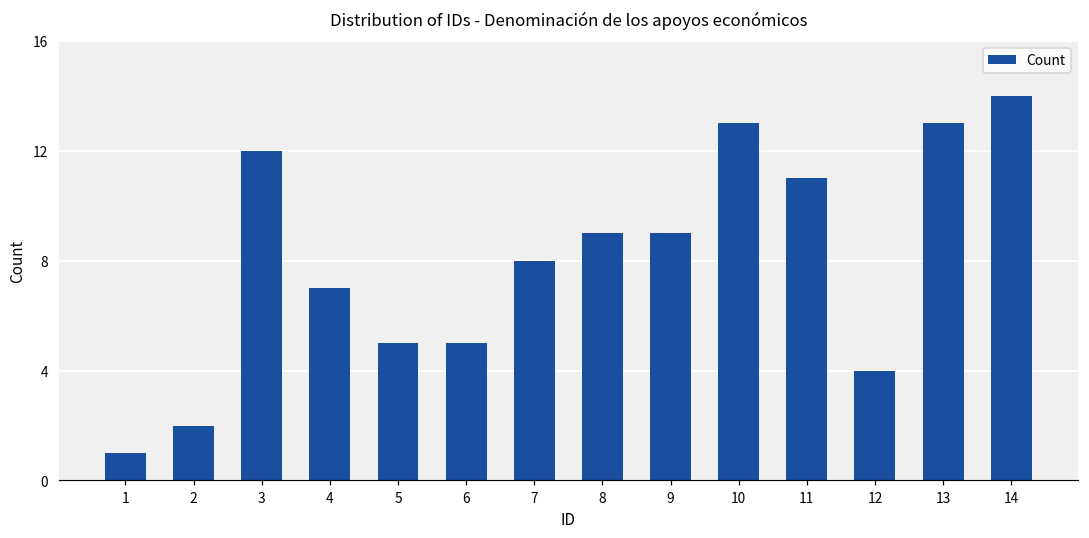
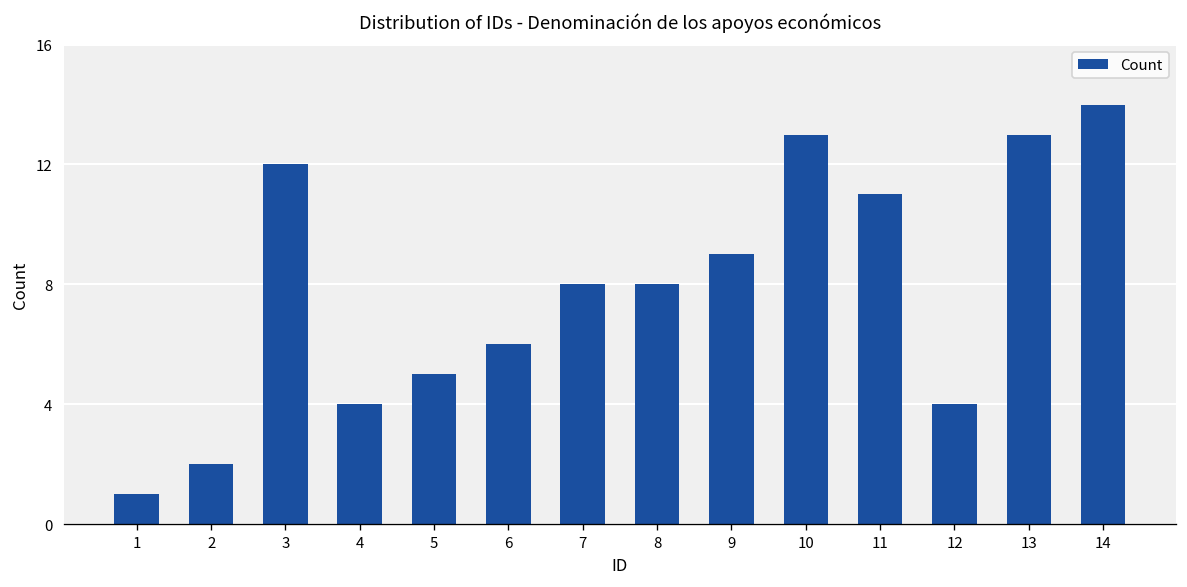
  {
    "1": 1,
    "2": 2,
    "3": 12,
-   "4": 7,
+   "4": 4,
    "5": 5,
-   "6": 5,
+   "6": 6,
    "7": 8,
-   "8": 9,
+   "8": 8,
    "9": 9,
    "10": 13,
    "11": 11,
    "12": 4,
    "13": 13,
    "14": 14
  }
